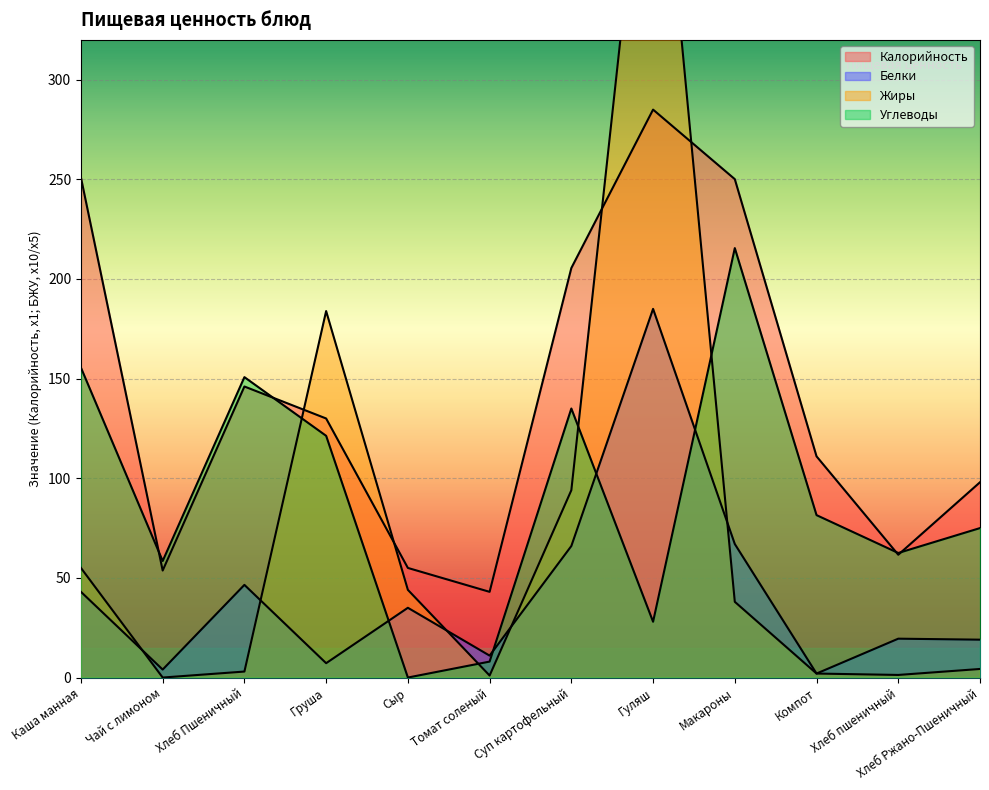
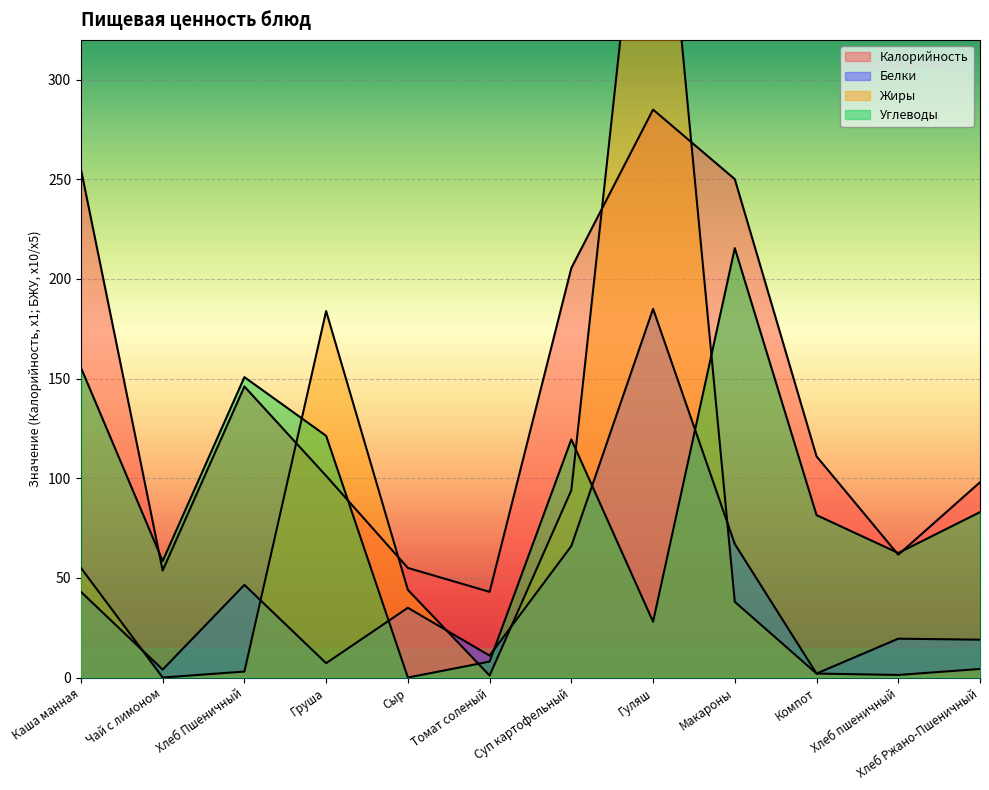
  {
    "Калорийность": {
-     "Каша манная": 251,
+     "Каша манная": 255,
      "Чай с лимоном": 54,
      "Хлеб Пшеничный": 146,
-     "Груша": 130,
+     "Груша": 101,
      "Сыр": 55,
      "Томат соленый": 43,
      "Суп картофельный": 206,
      "Гуляш": 285,
      "Макароны": 250,
      "Компот": 111,
      "Хлеб Ржано-Пшеничный": 98
    },
    "Белки": {
      "Каша манная": 43,
      "Чай с лимоном": 4,
      "Хлеб Пшеничный": 47,
      "Груша": 7,
      "Сыр": 35,
      "Томат соленый": 11,
      "Суп картофельный": 66,
      "Гуляш": 185,
      "Макароны": 67,
      "Хлеб пшеничный": 20,
      "Хлеб Ржано-Пшеничный": 19
    },
    "Жиры": {
      "Каша манная": 55,
      "Чай с лимоном": 0,
      "Хлеб Пшеничный": 3,
      "Груша": 184,
      "Сыр": 44,
      "Томат соленый": 1,
      "Суп картофельный": 94,
      "Макароны": 38,
      "Хлеб пшеничный": 1,
      "Хлеб Ржано-Пшеничный": 4
    },
    "Углеводы": {
      "Каша манная": 156,
      "Чай с лимоном": 59,
      "Хлеб Пшеничный": 151,
      "Груша": 121,
      "Сыр": 0,
      "Томат соленый": 8,
-     "Суп картофельный": 135,
+     "Суп картофельный": 120,
      "Гуляш": 28,
      "Макароны": 216,
      "Компот": 82,
-     "Хлеб Ржано-Пшеничный": 75
+     "Хлеб Ржано-Пшеничный": 83
    }
  }
